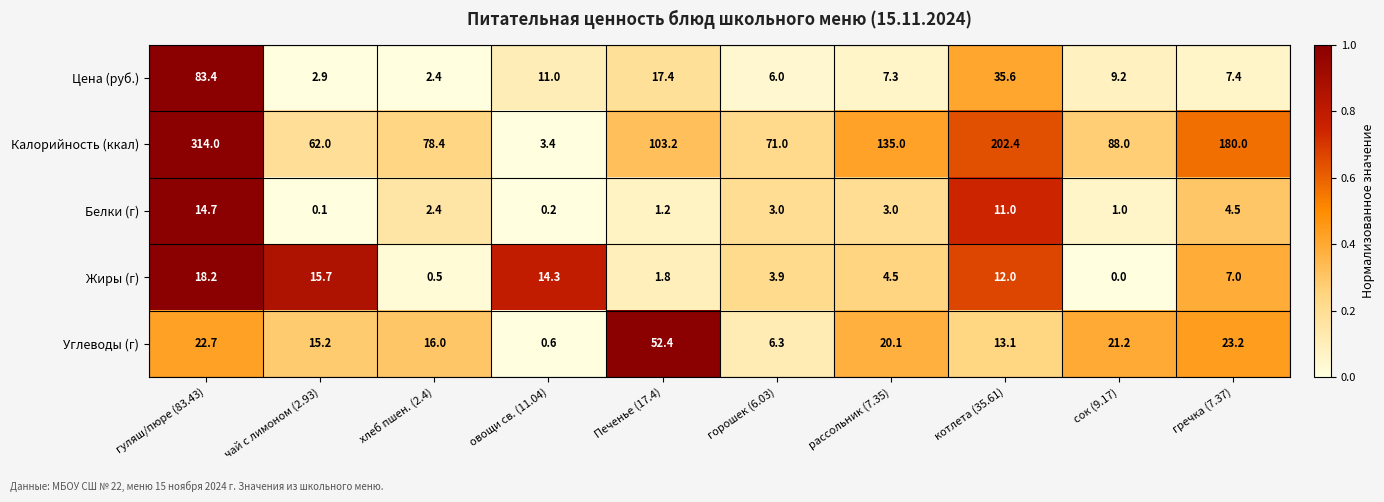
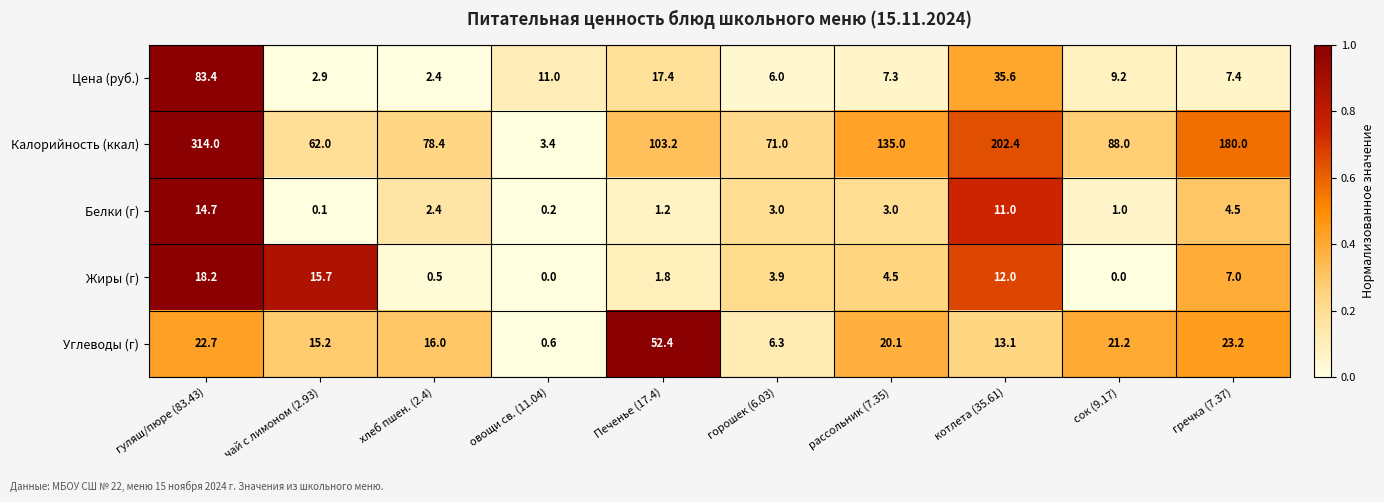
  {
    "Цена (руб.)": {
      "гуляш/пюре (83.43)": 83.4,
      "чай с лимоном (2.93)": 2.9,
      "хлеб пшен. (2.4)": 2.4,
      "овощи св. (11.04)": 11.0,
      "Печенье (17.4)": 17.4,
      "горошек (6.03)": 6.0,
      "рассольник (7.35)": 7.3,
      "котлета (35.61)": 35.6,
      "сок (9.17)": 9.2,
      "гречка (7.37)": 7.4
    },
    "Калорийность (ккал)": {
      "гуляш/пюре (83.43)": 314.0,
      "чай с лимоном (2.93)": 62.0,
      "хлеб пшен. (2.4)": 78.4,
      "овощи св. (11.04)": 3.4,
      "Печенье (17.4)": 103.2,
      "горошек (6.03)": 71.0,
      "рассольник (7.35)": 135.0,
      "котлета (35.61)": 202.4,
      "сок (9.17)": 88.0,
      "гречка (7.37)": 180.0
    },
    "Белки (г)": {
      "гуляш/пюре (83.43)": 14.7,
      "чай с лимоном (2.93)": 0.1,
      "хлеб пшен. (2.4)": 2.4,
      "овощи св. (11.04)": 0.2,
      "Печенье (17.4)": 1.2,
      "горошек (6.03)": 3.0,
      "рассольник (7.35)": 3.0,
      "котлета (35.61)": 11.0,
      "сок (9.17)": 1.0,
      "гречка (7.37)": 4.5
    },
    "Жиры (г)": {
      "гуляш/пюре (83.43)": 18.2,
      "чай с лимоном (2.93)": 15.7,
      "хлеб пшен. (2.4)": 0.5,
-     "овощи св. (11.04)": 14.3,
+     "овощи св. (11.04)": 0.0,
      "Печенье (17.4)": 1.8,
      "горошек (6.03)": 3.9,
      "рассольник (7.35)": 4.5,
      "котлета (35.61)": 12.0,
      "сок (9.17)": 0.0,
      "гречка (7.37)": 7.0
    },
    "Углеводы (г)": {
      "гуляш/пюре (83.43)": 22.7,
      "чай с лимоном (2.93)": 15.2,
      "хлеб пшен. (2.4)": 16.0,
      "овощи св. (11.04)": 0.6,
      "Печенье (17.4)": 52.4,
      "горошек (6.03)": 6.3,
      "рассольник (7.35)": 20.1,
      "котлета (35.61)": 13.1,
      "сок (9.17)": 21.2,
      "гречка (7.37)": 23.2
    }
  }
